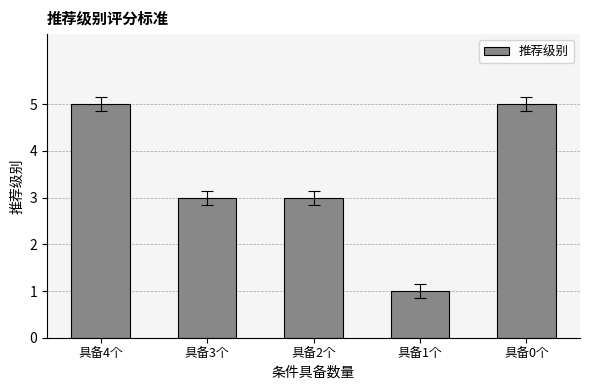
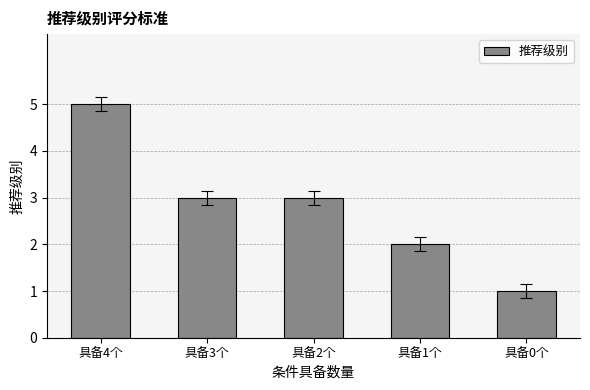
  {
    "推荐级别": {
      "具备4个": 5,
      "具备3个": 3,
      "具备2个": 3,
-     "具备1个": 1,
-     "具备0个": 5
+     "具备1个": 2,
+     "具备0个": 1
    }
  }
